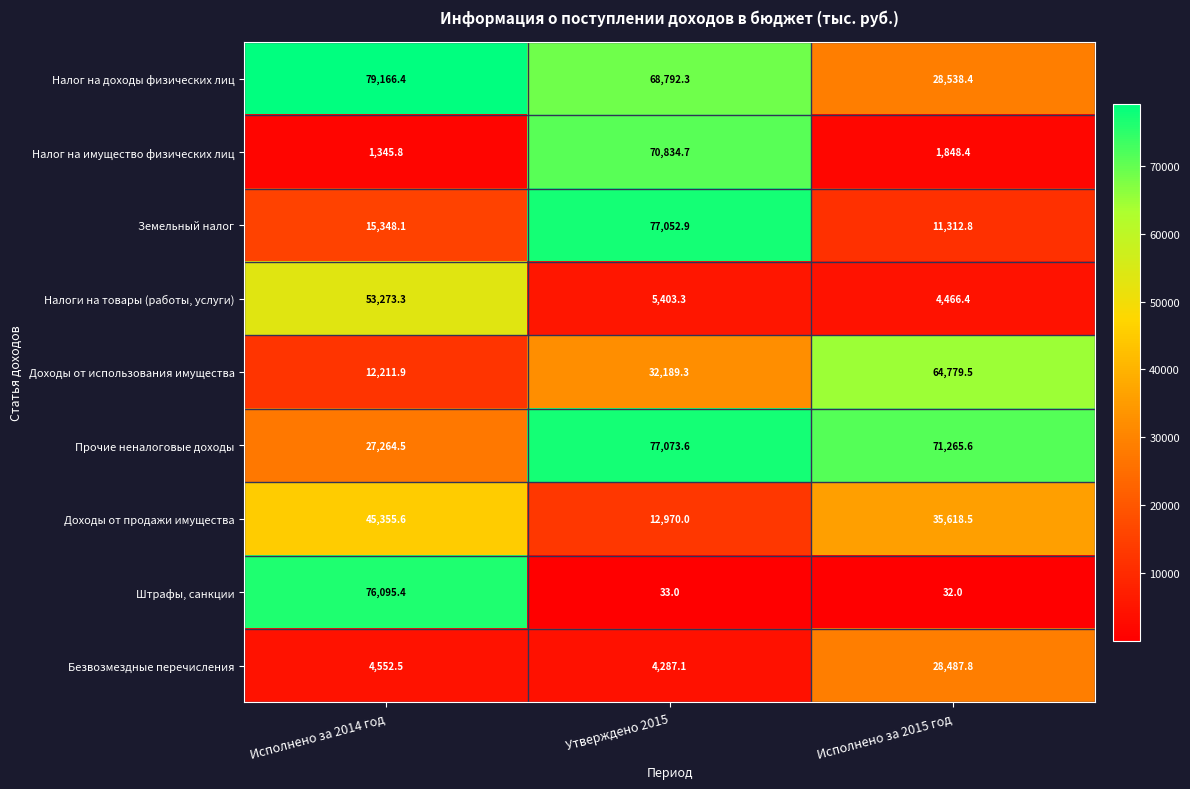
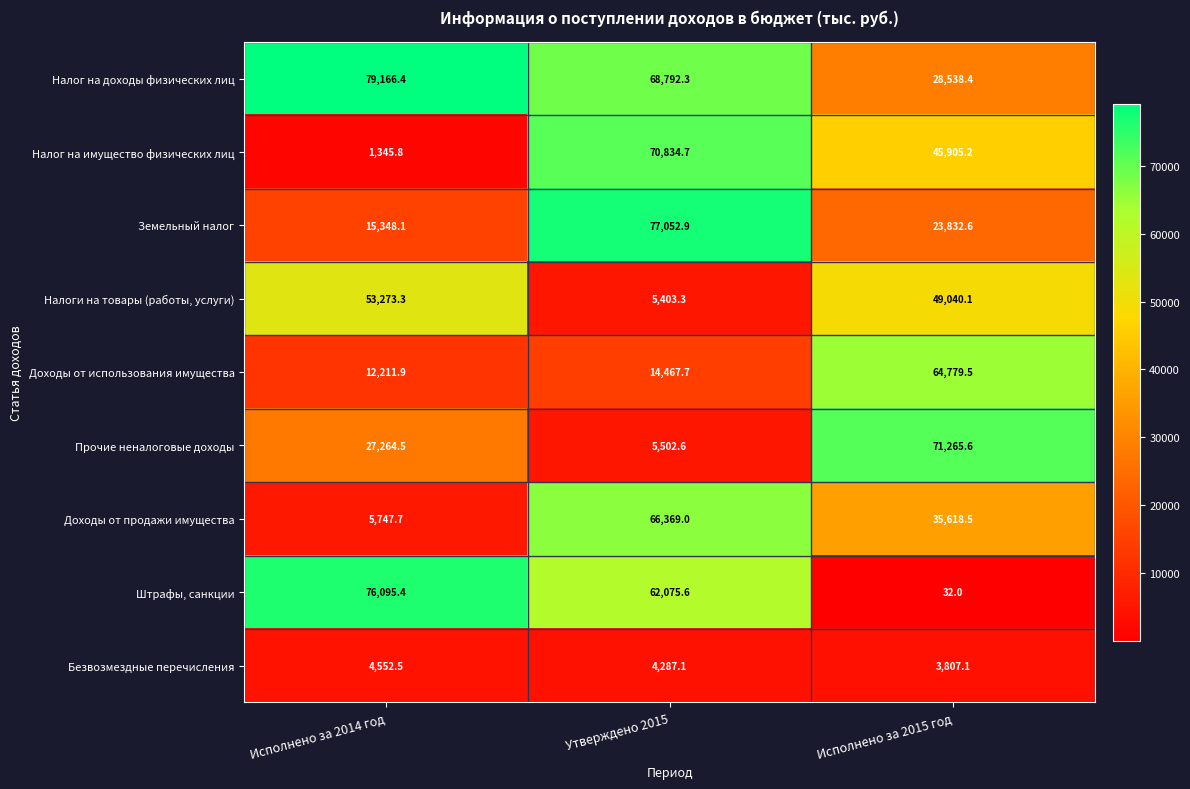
  {
    "Налог на доходы физических лиц": {
      "Исполнено за 2014 год": "79,166.4",
      "Утверждено 2015": "68,792.3",
      "Исполнено за 2015 год": "28,538.4"
    },
    "Налог на имущество физических лиц": {
      "Исполнено за 2014 год": "1,345.8",
      "Утверждено 2015": "70,834.7",
-     "Исполнено за 2015 год": "1,848.4"
+     "Исполнено за 2015 год": "45,905.2"
    },
    "Земельный налог": {
      "Исполнено за 2014 год": "15,348.1",
      "Утверждено 2015": "77,052.9",
-     "Исполнено за 2015 год": "11,312.8"
+     "Исполнено за 2015 год": "23,832.6"
    },
    "Налоги на товары (работы, услуги)": {
      "Исполнено за 2014 год": "53,273.3",
      "Утверждено 2015": "5,403.3",
-     "Исполнено за 2015 год": "4,466.4"
+     "Исполнено за 2015 год": "49,040.1"
    },
    "Доходы от использования имущества": {
      "Исполнено за 2014 год": "12,211.9",
-     "Утверждено 2015": "32,189.3",
+     "Утверждено 2015": "14,467.7",
      "Исполнено за 2015 год": "64,779.5"
    },
    "Прочие неналоговые доходы": {
      "Исполнено за 2014 год": "27,264.5",
-     "Утверждено 2015": "77,073.6",
+     "Утверждено 2015": "5,502.6",
      "Исполнено за 2015 год": "71,265.6"
    },
    "Доходы от продажи имущества": {
-     "Исполнено за 2014 год": "45,355.6",
-     "Утверждено 2015": "12,970.0",
+     "Исполнено за 2014 год": "5,747.7",
+     "Утверждено 2015": "66,369.0",
      "Исполнено за 2015 год": "35,618.5"
    },
    "Штрафы, санкции": {
      "Исполнено за 2014 год": "76,095.4",
-     "Утверждено 2015": "33.0",
+     "Утверждено 2015": "62,075.6",
      "Исполнено за 2015 год": "32.0"
    },
    "Безвозмездные перечисления": {
      "Исполнено за 2014 год": "4,552.5",
      "Утверждено 2015": "4,287.1",
-     "Исполнено за 2015 год": "28,487.8"
+     "Исполнено за 2015 год": "3,807.1"
    }
  }
